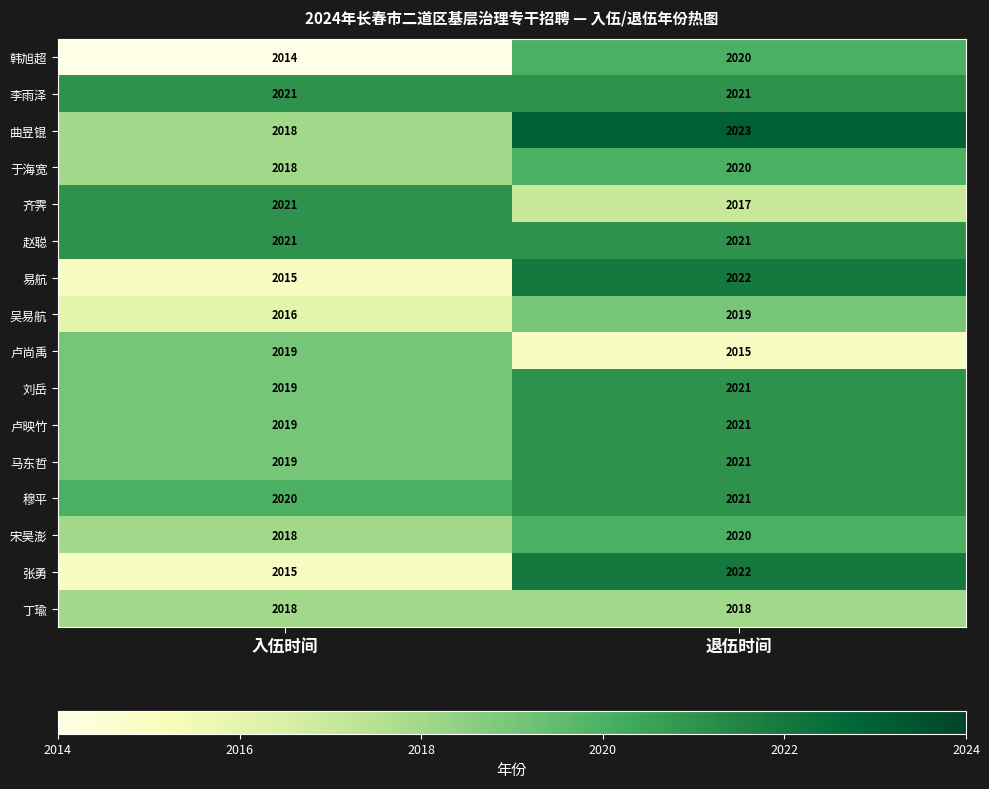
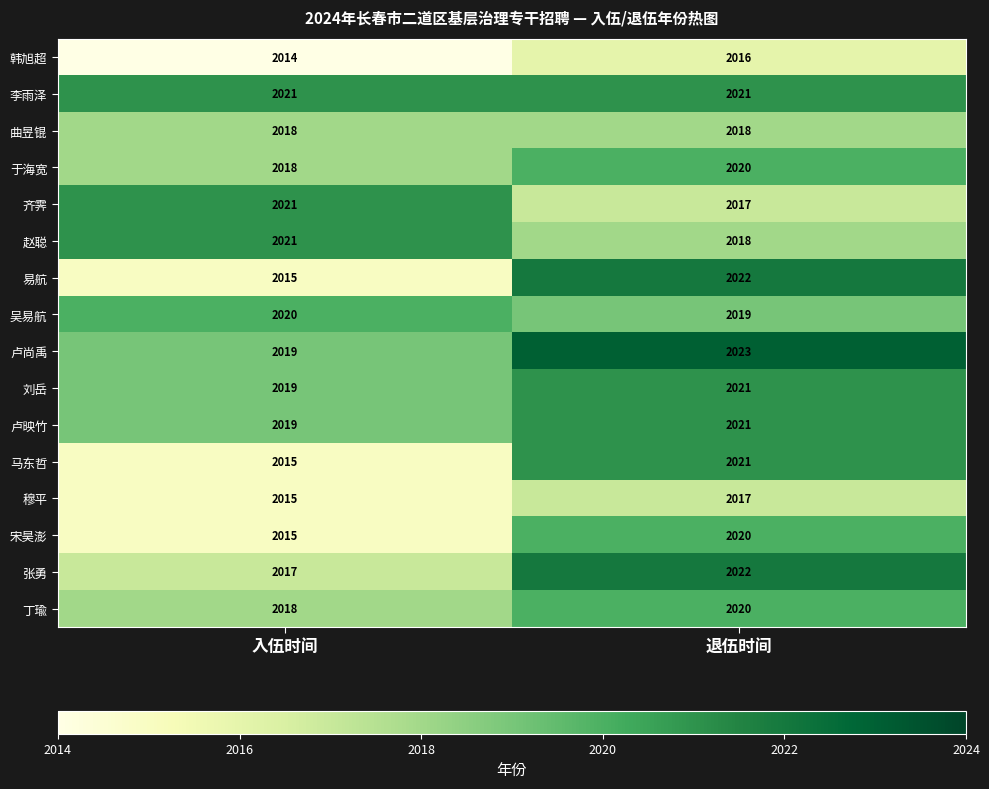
  {
    "韩旭超": {
      "入伍时间": 2014,
-     "退伍时间": 2020
+     "退伍时间": 2016
    },
    "李雨泽": {
      "入伍时间": 2021,
      "退伍时间": 2021
    },
    "曲昱锟": {
      "入伍时间": 2018,
-     "退伍时间": 2023
+     "退伍时间": 2018
    },
    "于海宽": {
      "入伍时间": 2018,
      "退伍时间": 2020
    },
    "齐霁": {
      "入伍时间": 2021,
      "退伍时间": 2017
    },
    "赵聪": {
      "入伍时间": 2021,
-     "退伍时间": 2021
+     "退伍时间": 2018
    },
    "易航": {
      "入伍时间": 2015,
      "退伍时间": 2022
    },
    "吴易航": {
-     "入伍时间": 2016,
+     "入伍时间": 2020,
      "退伍时间": 2019
    },
    "卢尚禹": {
      "入伍时间": 2019,
-     "退伍时间": 2015
+     "退伍时间": 2023
    },
    "刘岳": {
      "入伍时间": 2019,
      "退伍时间": 2021
    },
    "卢映竹": {
      "入伍时间": 2019,
      "退伍时间": 2021
    },
    "马东哲": {
-     "入伍时间": 2019,
+     "入伍时间": 2015,
      "退伍时间": 2021
    },
    "穆平": {
-     "入伍时间": 2020,
-     "退伍时间": 2021
+     "入伍时间": 2015,
+     "退伍时间": 2017
    },
    "宋昊澎": {
-     "入伍时间": 2018,
+     "入伍时间": 2015,
      "退伍时间": 2020
    },
    "张勇": {
-     "入伍时间": 2015,
+     "入伍时间": 2017,
      "退伍时间": 2022
    },
    "丁瑜": {
      "入伍时间": 2018,
-     "退伍时间": 2018
+     "退伍时间": 2020
    }
  }
